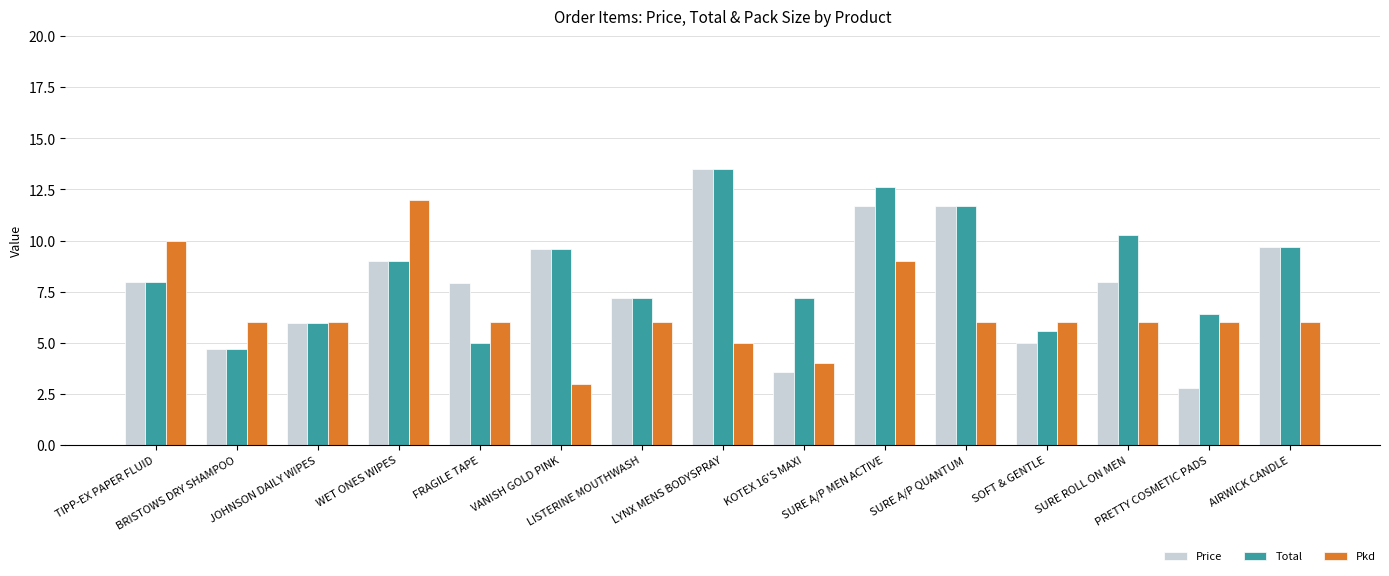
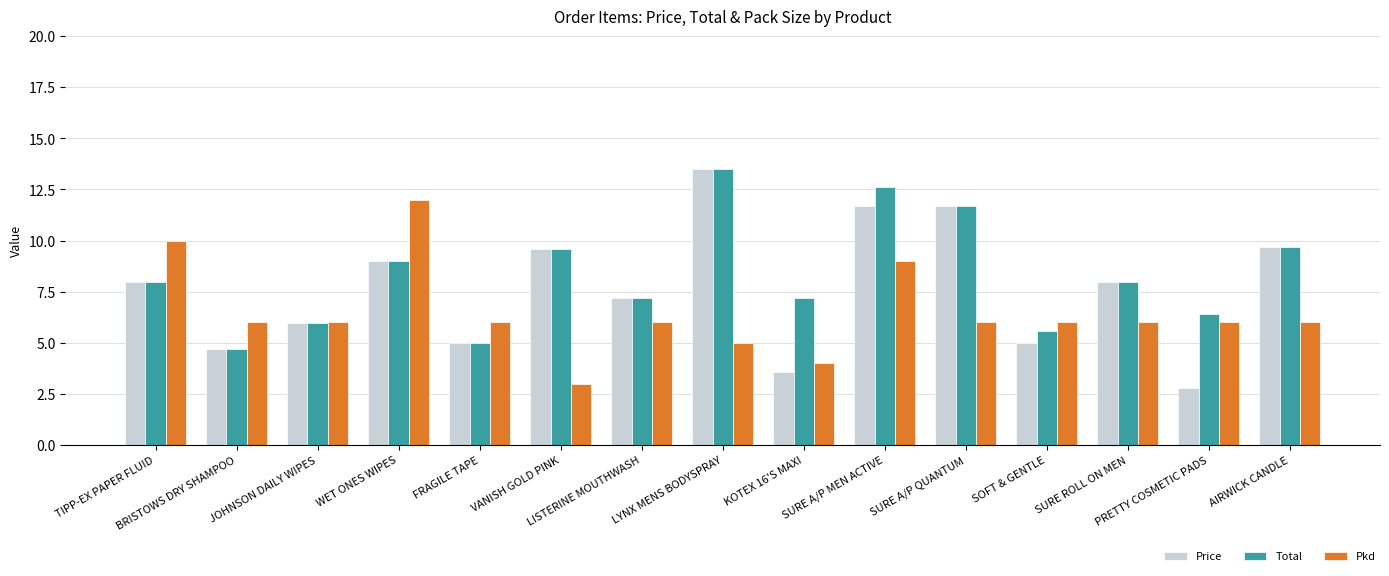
  {
    "Price": {
      "TIPP-EX PAPER FLUID": 8.0,
      "BRISTOWS DRY SHAMPOO": 4.7,
      "JOHNSON DAILY WIPES": 6.0,
      "WET ONES WIPES": 9.0,
-     "FRAGILE TAPE": 7.9,
+     "FRAGILE TAPE": 5.0,
      "VANISH GOLD PINK": 9.6,
      "LISTERINE MOUTHWASH": 7.2,
      "LYNX MENS BODYSPRAY": 13.5,
      "KOTEX 16'S MAXI": 3.6,
      "SURE A/P MEN ACTIVE": 11.7,
      "SURE A/P QUANTUM": 11.7,
      "SOFT & GENTLE": 5.0,
      "SURE ROLL ON MEN": 8.0,
      "PRETTY COSMETIC PADS": 2.8,
      "AIRWICK CANDLE": 9.7
    },
    "Total": {
      "TIPP-EX PAPER FLUID": 8.0,
      "BRISTOWS DRY SHAMPOO": 4.7,
      "JOHNSON DAILY WIPES": 6.0,
      "WET ONES WIPES": 9.0,
      "FRAGILE TAPE": 5.0,
      "VANISH GOLD PINK": 9.6,
      "LISTERINE MOUTHWASH": 7.2,
      "LYNX MENS BODYSPRAY": 13.5,
      "KOTEX 16'S MAXI": 7.2,
      "SURE A/P MEN ACTIVE": 12.6,
      "SURE A/P QUANTUM": 11.7,
      "SOFT & GENTLE": 5.6,
-     "SURE ROLL ON MEN": 10.3,
+     "SURE ROLL ON MEN": 8.0,
      "PRETTY COSMETIC PADS": 6.4,
      "AIRWICK CANDLE": 9.7
    },
    "Pkd": {
      "TIPP-EX PAPER FLUID": 10.0,
      "BRISTOWS DRY SHAMPOO": 6.0,
      "JOHNSON DAILY WIPES": 6.0,
      "WET ONES WIPES": 12.0,
      "FRAGILE TAPE": 6.0,
      "VANISH GOLD PINK": 3.0,
      "LISTERINE MOUTHWASH": 6.0,
      "LYNX MENS BODYSPRAY": 5.0,
      "KOTEX 16'S MAXI": 4.0,
      "SURE A/P MEN ACTIVE": 9.0,
      "SURE A/P QUANTUM": 6.0,
      "SOFT & GENTLE": 6.0,
      "SURE ROLL ON MEN": 6.0,
      "PRETTY COSMETIC PADS": 6.0,
      "AIRWICK CANDLE": 6.0
    }
  }
